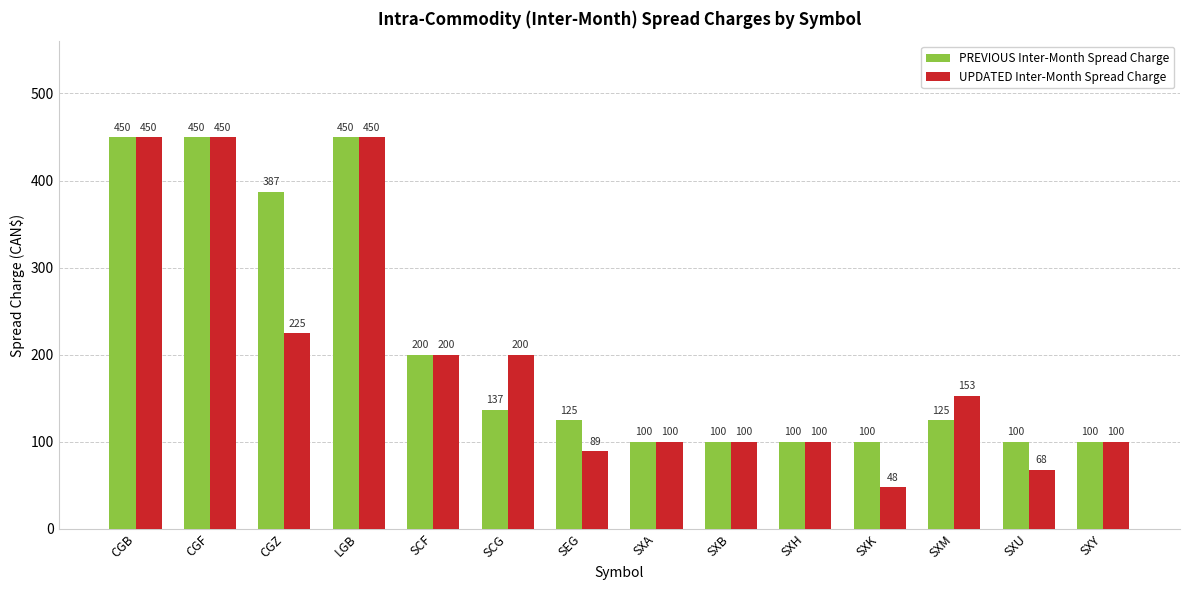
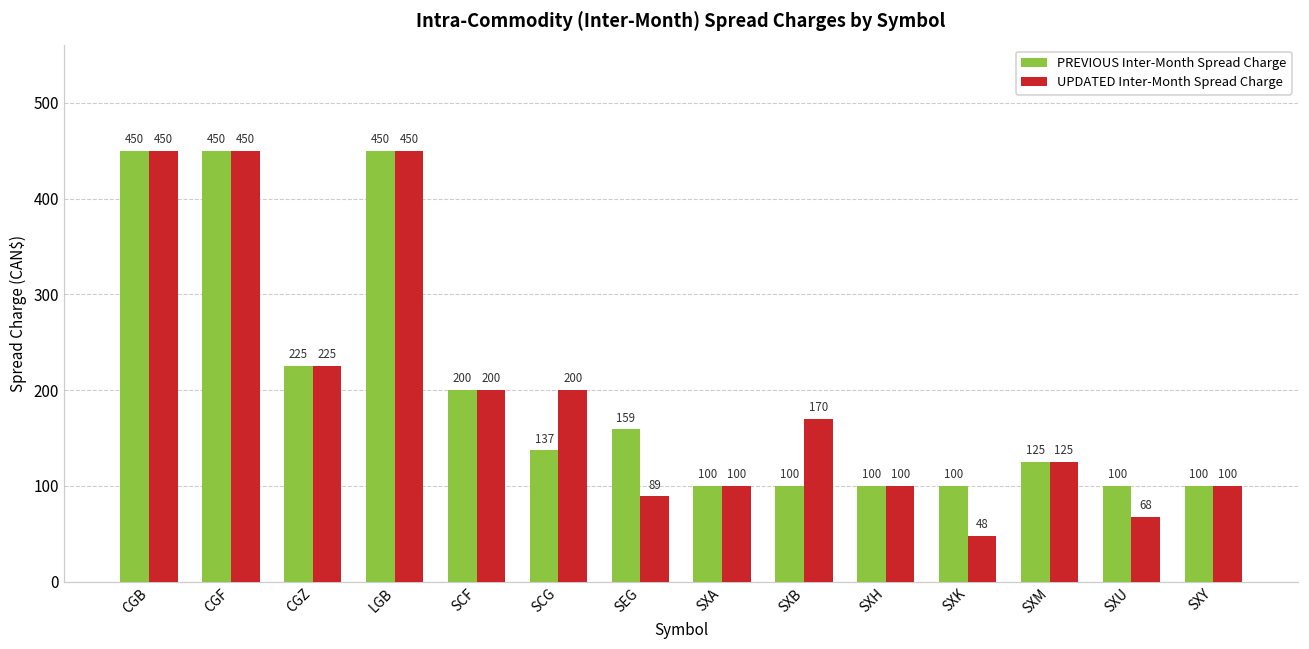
  {
    "PREVIOUS Inter-Month Spread Charge": {
      "CGB": 450,
      "CGF": 450,
-     "CGZ": 387,
+     "CGZ": 225,
      "LGB": 450,
      "SCF": 200,
      "SCG": 137,
-     "SEG": 125,
+     "SEG": 159,
      "SXA": 100,
      "SXB": 100,
      "SXH": 100,
      "SXK": 100,
      "SXM": 125,
      "SXU": 100,
      "SXY": 100
    },
    "UPDATED Inter-Month Spread Charge": {
      "CGB": 450,
      "CGF": 450,
      "CGZ": 225,
      "LGB": 450,
      "SCF": 200,
      "SCG": 200,
      "SEG": 89,
      "SXA": 100,
-     "SXB": 100,
+     "SXB": 170,
      "SXH": 100,
      "SXK": 48,
-     "SXM": 153,
+     "SXM": 125,
      "SXU": 68,
      "SXY": 100
    }
  }
